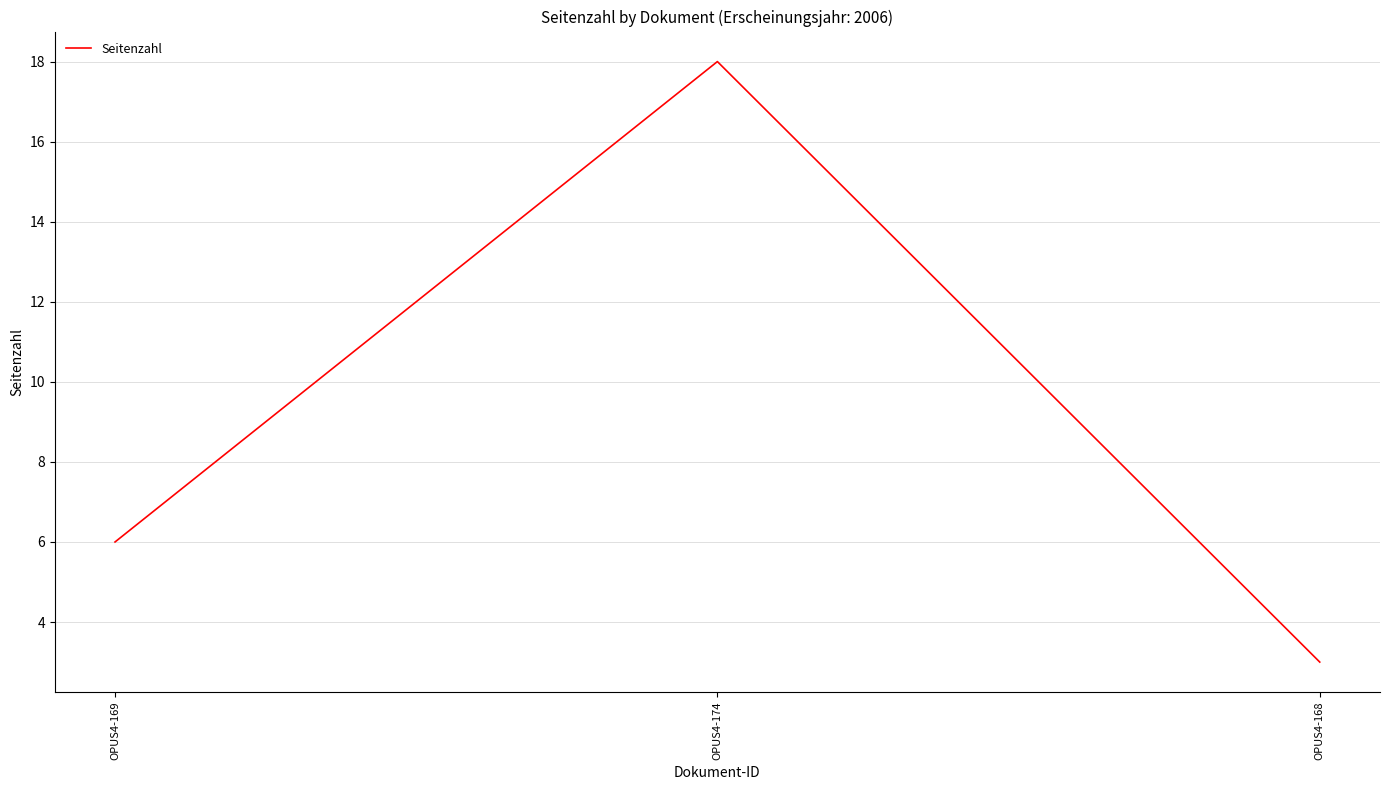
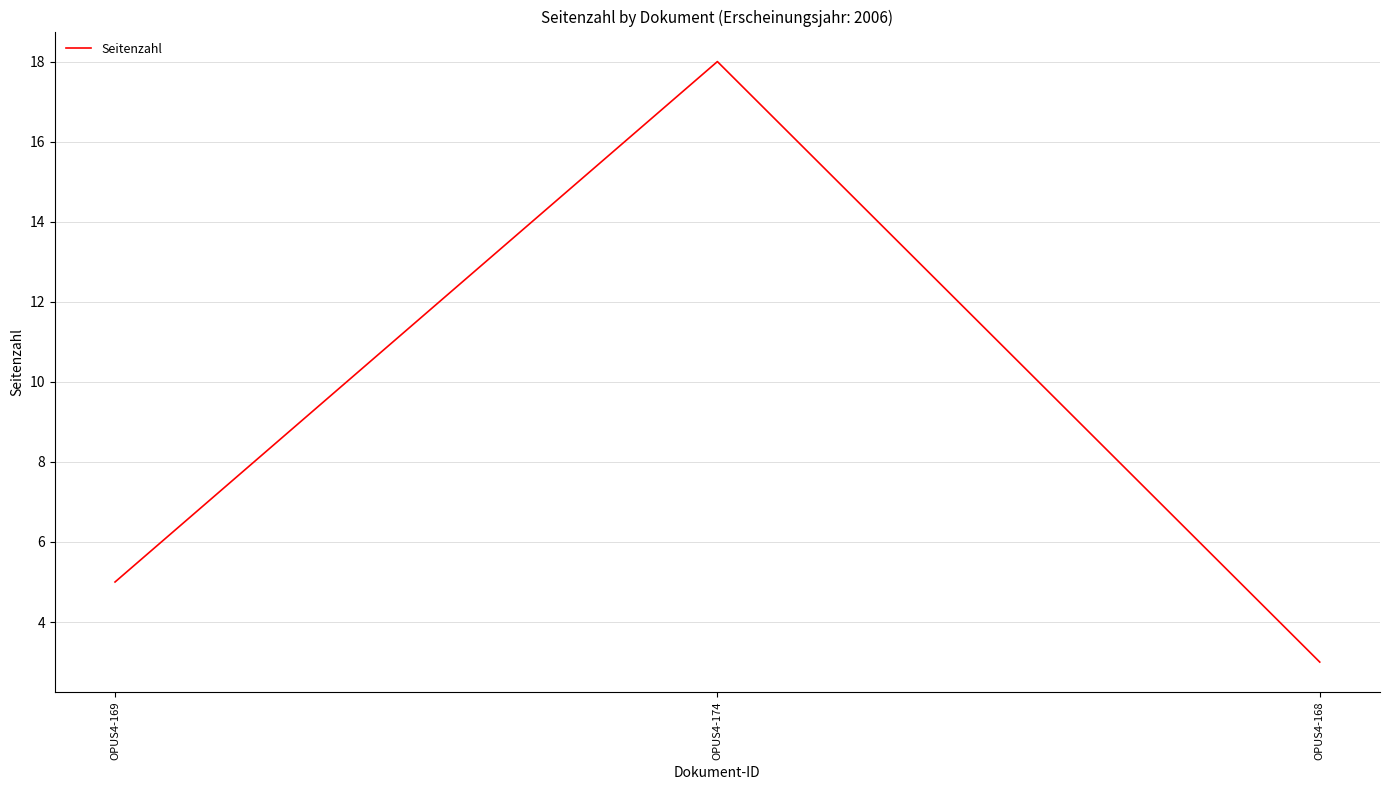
  {
-   "OPUS4-169": 6,
+   "OPUS4-169": 5,
    "OPUS4-174": 18,
    "OPUS4-168": 3
  }
